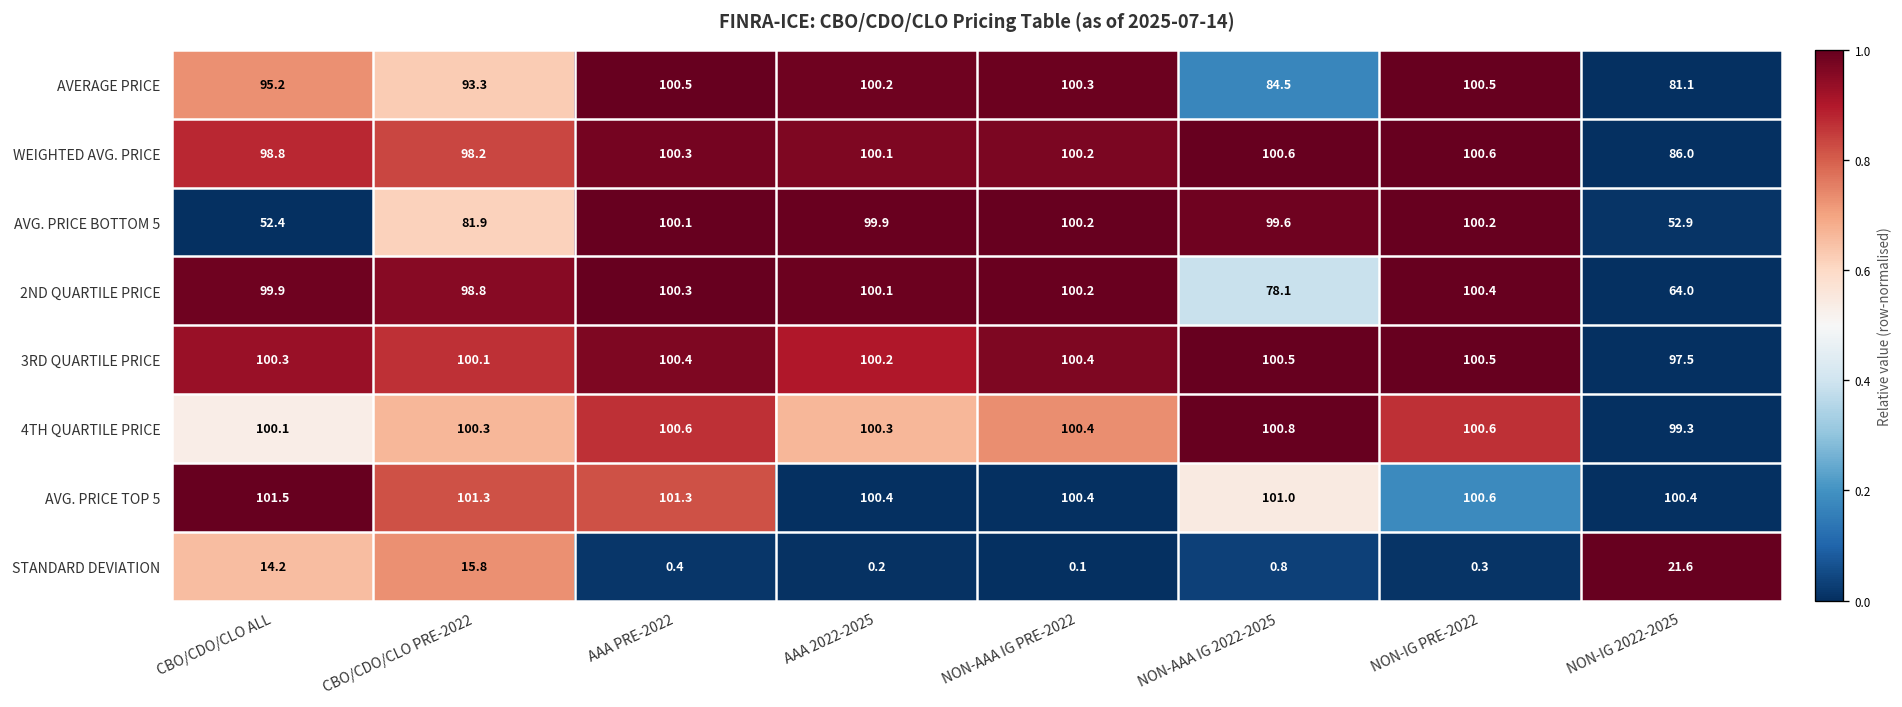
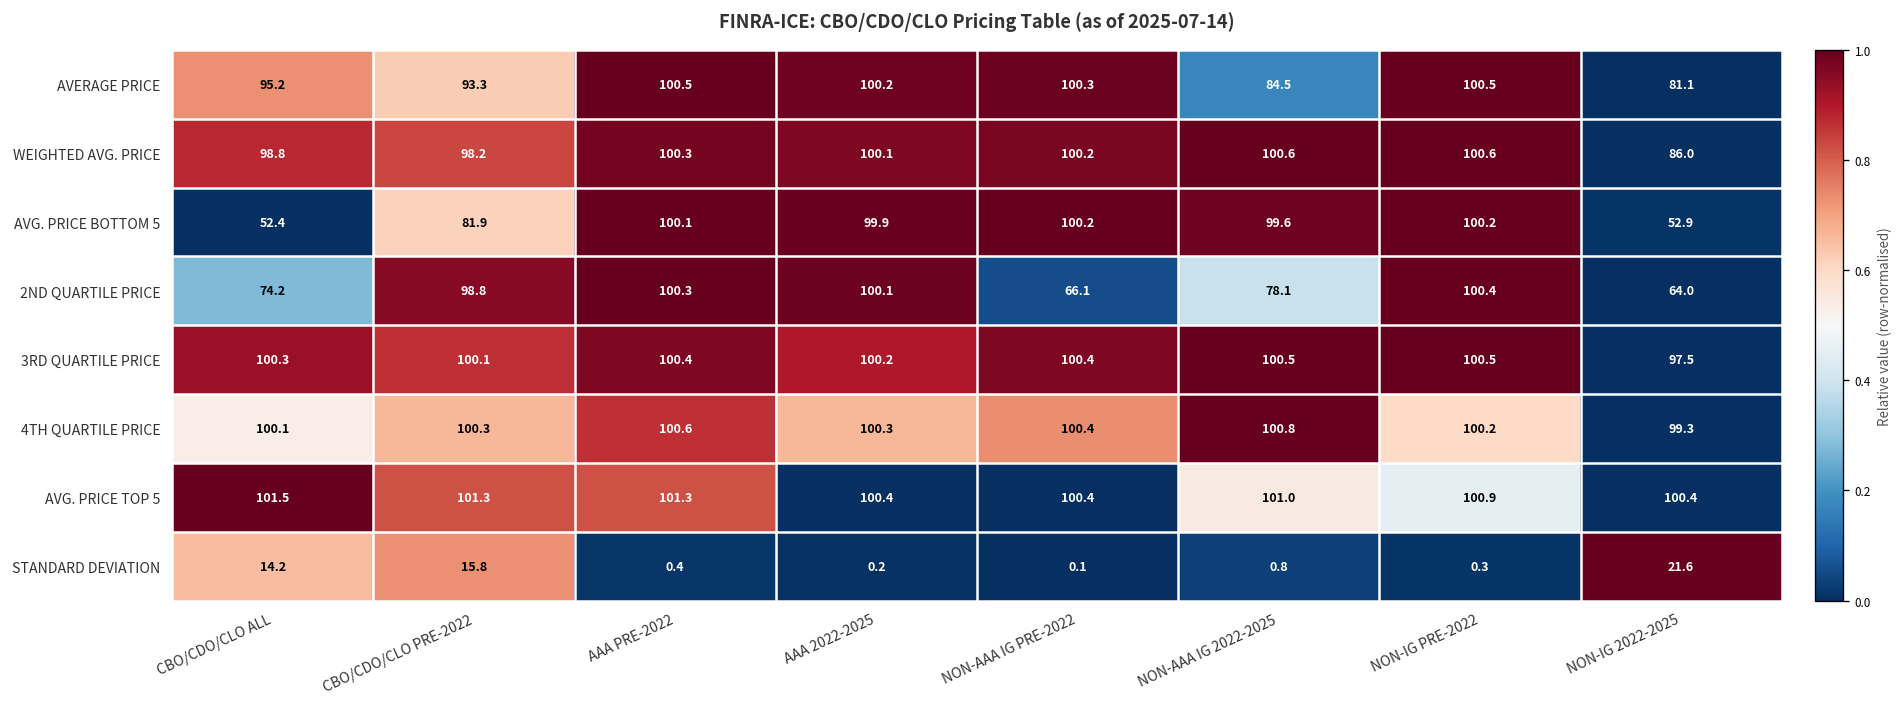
  {
    "AVERAGE PRICE": {
      "CBO/CDO/CLO ALL": 95.2,
      "CBO/CDO/CLO PRE-2022": 93.3,
      "AAA PRE-2022": 100.5,
      "AAA 2022-2025": 100.2,
      "NON-AAA IG PRE-2022": 100.3,
      "NON-AAA IG 2022-2025": 84.5,
      "NON-IG PRE-2022": 100.5,
      "NON-IG 2022-2025": 81.1
    },
    "WEIGHTED AVG. PRICE": {
      "CBO/CDO/CLO ALL": 98.8,
      "CBO/CDO/CLO PRE-2022": 98.2,
      "AAA PRE-2022": 100.3,
      "AAA 2022-2025": 100.1,
      "NON-AAA IG PRE-2022": 100.2,
      "NON-AAA IG 2022-2025": 100.6,
      "NON-IG PRE-2022": 100.6,
      "NON-IG 2022-2025": 86.0
    },
    "AVG. PRICE BOTTOM 5": {
      "CBO/CDO/CLO ALL": 52.4,
      "CBO/CDO/CLO PRE-2022": 81.9,
      "AAA PRE-2022": 100.1,
      "AAA 2022-2025": 99.9,
      "NON-AAA IG PRE-2022": 100.2,
      "NON-AAA IG 2022-2025": 99.6,
      "NON-IG PRE-2022": 100.2,
      "NON-IG 2022-2025": 52.9
    },
    "2ND QUARTILE PRICE": {
-     "CBO/CDO/CLO ALL": 99.9,
+     "CBO/CDO/CLO ALL": 74.2,
      "CBO/CDO/CLO PRE-2022": 98.8,
      "AAA PRE-2022": 100.3,
      "AAA 2022-2025": 100.1,
-     "NON-AAA IG PRE-2022": 100.2,
+     "NON-AAA IG PRE-2022": 66.1,
      "NON-AAA IG 2022-2025": 78.1,
      "NON-IG PRE-2022": 100.4,
      "NON-IG 2022-2025": 64.0
    },
    "3RD QUARTILE PRICE": {
      "CBO/CDO/CLO ALL": 100.3,
      "CBO/CDO/CLO PRE-2022": 100.1,
      "AAA PRE-2022": 100.4,
      "AAA 2022-2025": 100.2,
      "NON-AAA IG PRE-2022": 100.4,
      "NON-AAA IG 2022-2025": 100.5,
      "NON-IG PRE-2022": 100.5,
      "NON-IG 2022-2025": 97.5
    },
    "4TH QUARTILE PRICE": {
      "CBO/CDO/CLO ALL": 100.1,
      "CBO/CDO/CLO PRE-2022": 100.3,
      "AAA PRE-2022": 100.6,
      "AAA 2022-2025": 100.3,
      "NON-AAA IG PRE-2022": 100.4,
      "NON-AAA IG 2022-2025": 100.8,
-     "NON-IG PRE-2022": 100.6,
+     "NON-IG PRE-2022": 100.2,
      "NON-IG 2022-2025": 99.3
    },
    "AVG. PRICE TOP 5": {
      "CBO/CDO/CLO ALL": 101.5,
      "CBO/CDO/CLO PRE-2022": 101.3,
      "AAA PRE-2022": 101.3,
      "AAA 2022-2025": 100.4,
      "NON-AAA IG PRE-2022": 100.4,
      "NON-AAA IG 2022-2025": 101.0,
-     "NON-IG PRE-2022": 100.6,
+     "NON-IG PRE-2022": 100.9,
      "NON-IG 2022-2025": 100.4
    },
    "STANDARD DEVIATION": {
      "CBO/CDO/CLO ALL": 14.2,
      "CBO/CDO/CLO PRE-2022": 15.8,
      "AAA PRE-2022": 0.4,
      "AAA 2022-2025": 0.2,
      "NON-AAA IG PRE-2022": 0.1,
      "NON-AAA IG 2022-2025": 0.8,
      "NON-IG PRE-2022": 0.3,
      "NON-IG 2022-2025": 21.6
    }
  }
